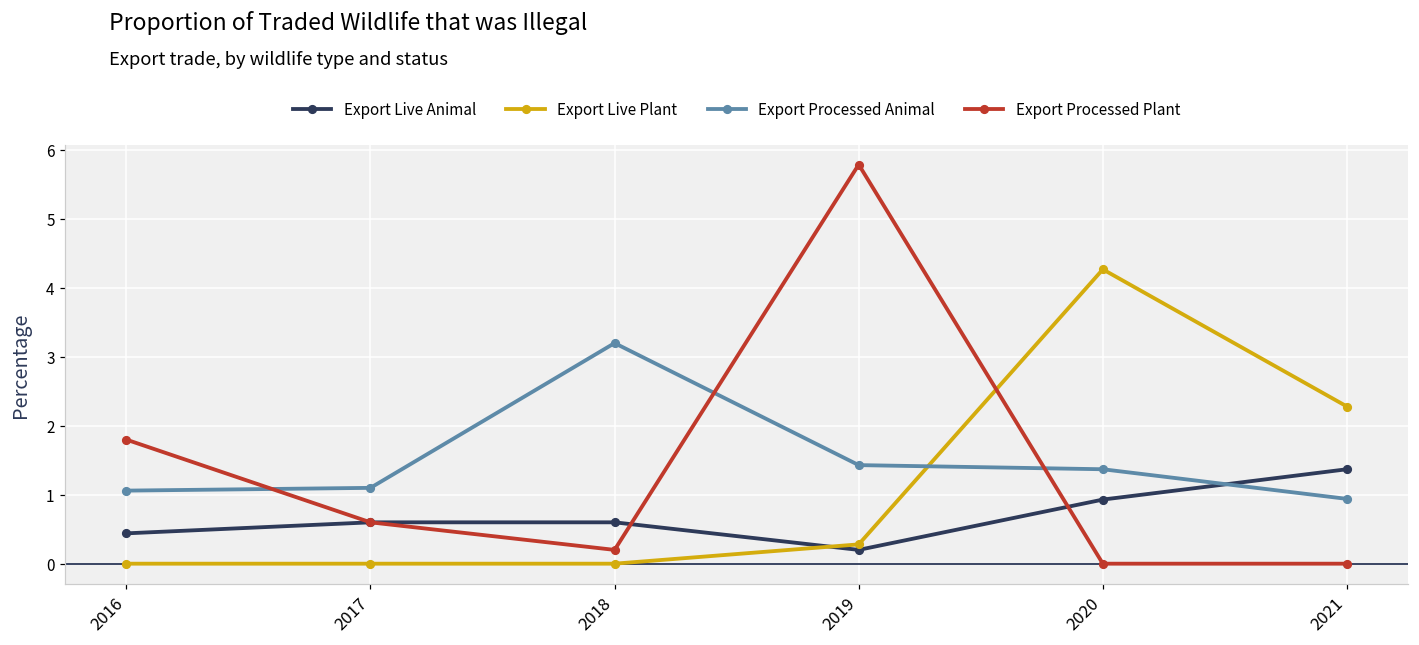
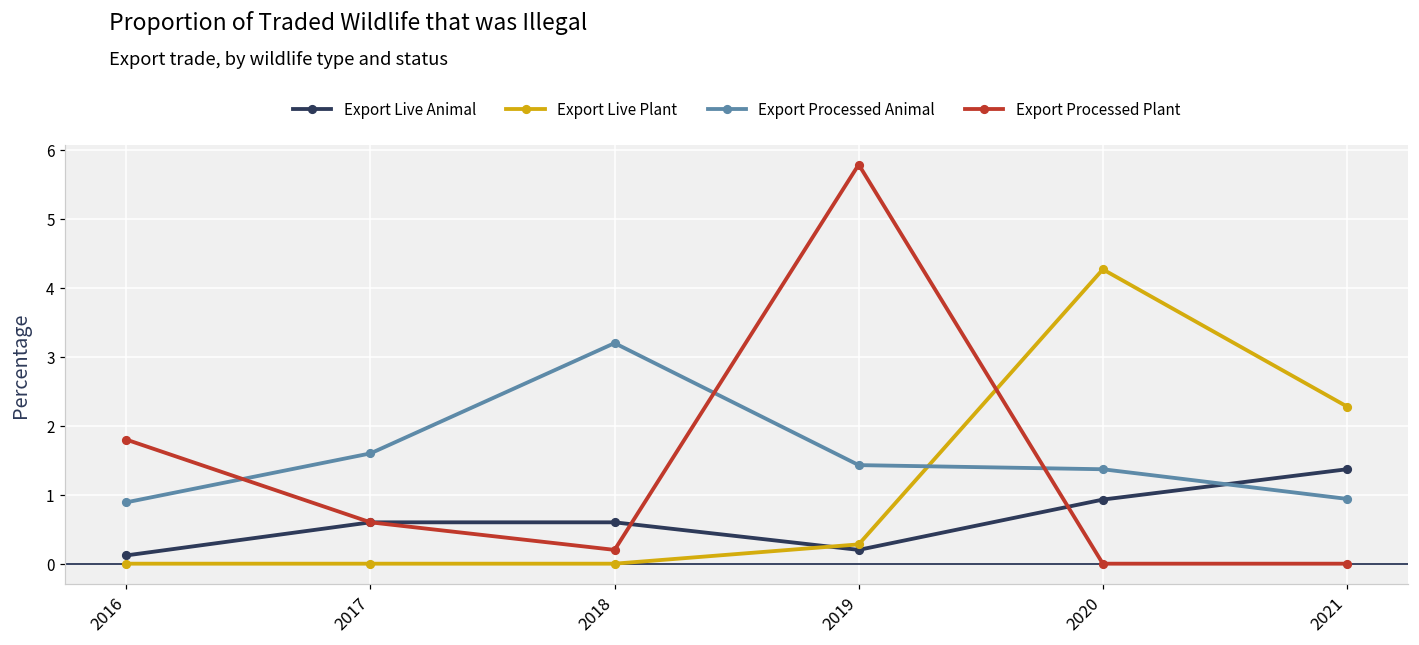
  {
    "Export Live Animal": {
-     "2016": 0.4,
+     "2016": 0.1,
      "2018": 0.6,
      "2019": 0.2,
      "2020": 0.9,
      "2021": 1.4
    },
    "Export Live Plant": {
      "2016": 0.0,
      "2017": 0.0,
      "2018": 0.0,
      "2019": 0.3,
      "2020": 4.3,
      "2021": 2.3
    },
    "Export Processed Animal": {
-     "2016": 1.1,
-     "2017": 1.1,
+     "2016": 0.9,
+     "2017": 1.6,
      "2018": 3.2,
      "2019": 1.4,
      "2020": 1.4,
      "2021": 0.9
    },
    "Export Processed Plant": {
      "2016": 1.8,
      "2018": 0.2,
      "2019": 5.8,
      "2020": 0.0,
      "2021": 0.0
    }
  }
